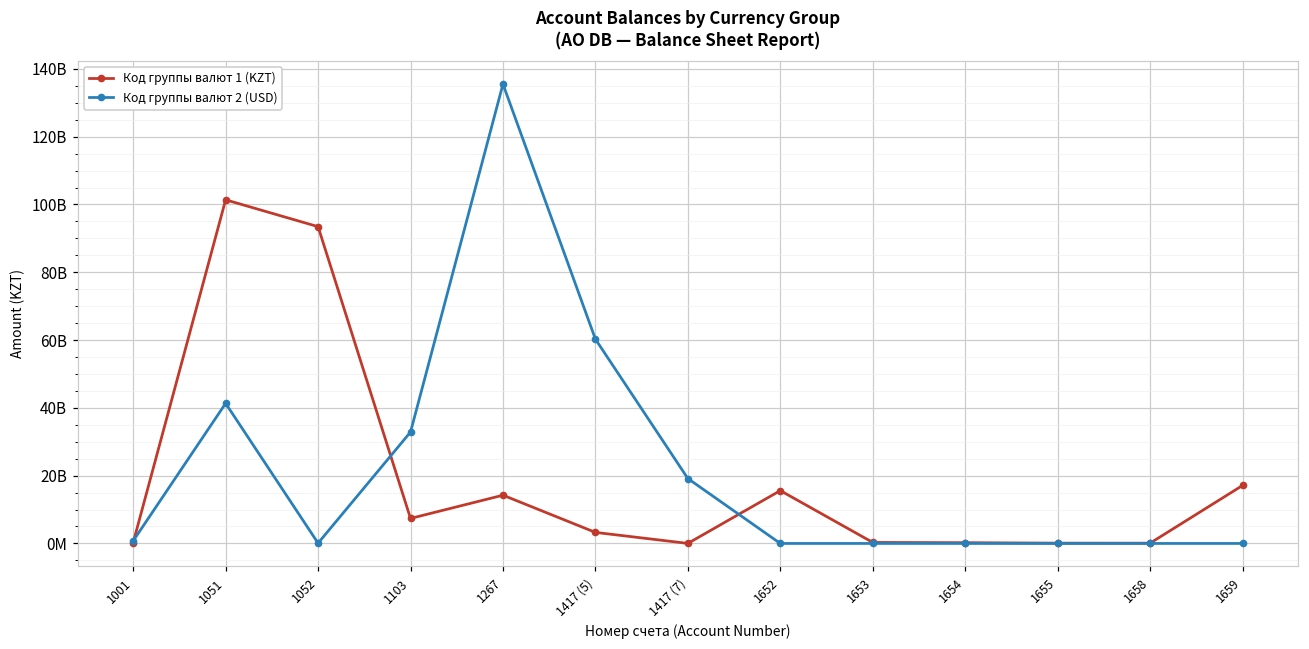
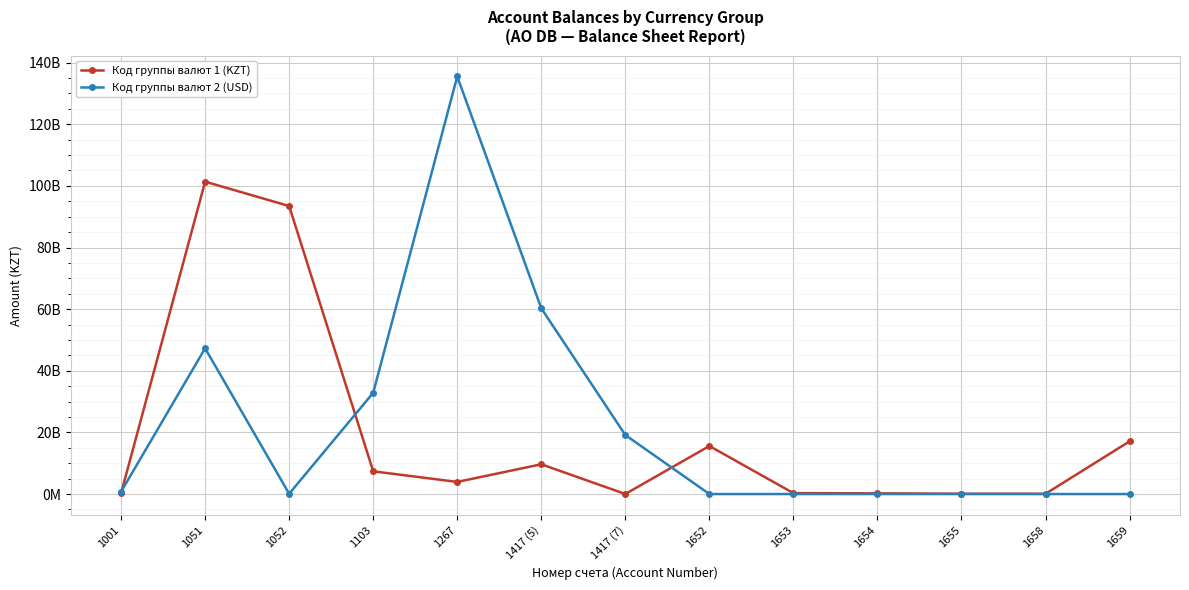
  {
    "Код группы валют 1 (KZT)": {
      "1051": 101000000000,
      "1052": 93000000000,
      "1103": 7000000000,
-     "1267": 14000000000,
-     "1417 (5)": 3000000000,
+     "1267": 4000000000,
+     "1417 (5)": 10000000000,
      "1417 (7)": 0,
      "1652": 16000000000,
      "1659": 17000000000
    },
    "Код группы валют 2 (USD)": {
-     "1051": 41000000000,
+     "1051": 47000000000,
      "1052": 0,
      "1103": 33000000000,
      "1267": 136000000000,
      "1417 (5)": 60000000000,
      "1417 (7)": 19000000000,
      "1652": 0,
      "1659": 0
    }
  }
